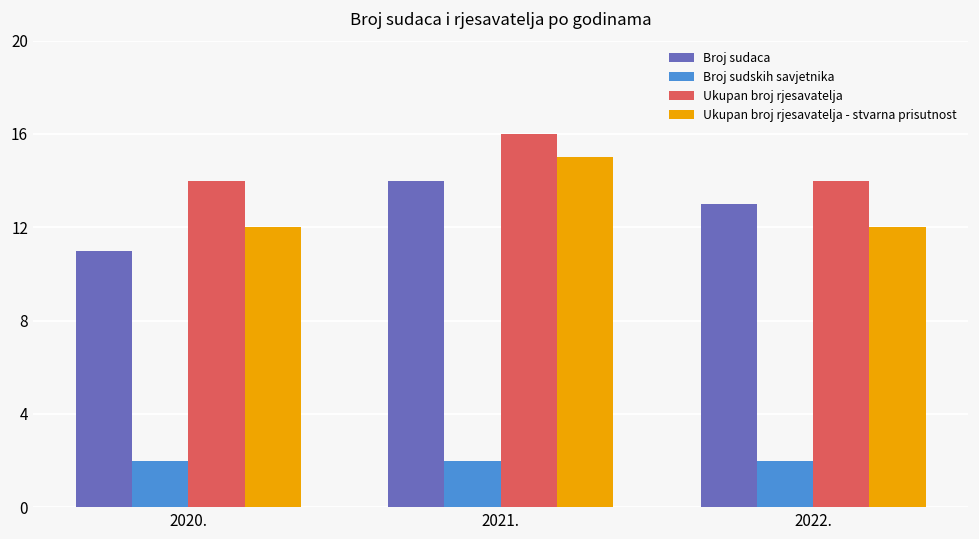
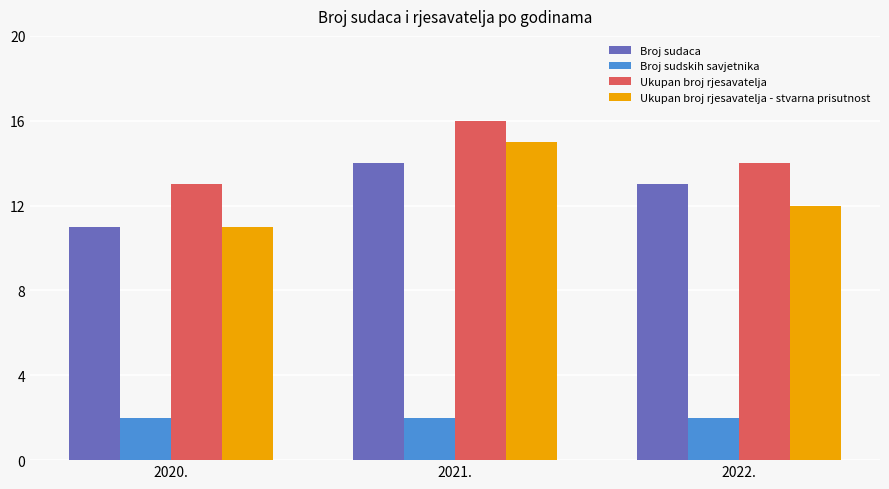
  {
    "Ukupan broj rjesavatelja": {
-     "2020.": 14,
+     "2020.": 13,
      "2021.": 16,
      "2022.": 14
    },
    "Ukupan broj rjesavatelja - stvarna prisutnost": {
-     "2020.": 12,
+     "2020.": 11,
      "2021.": 15,
      "2022.": 12
    }
  }
